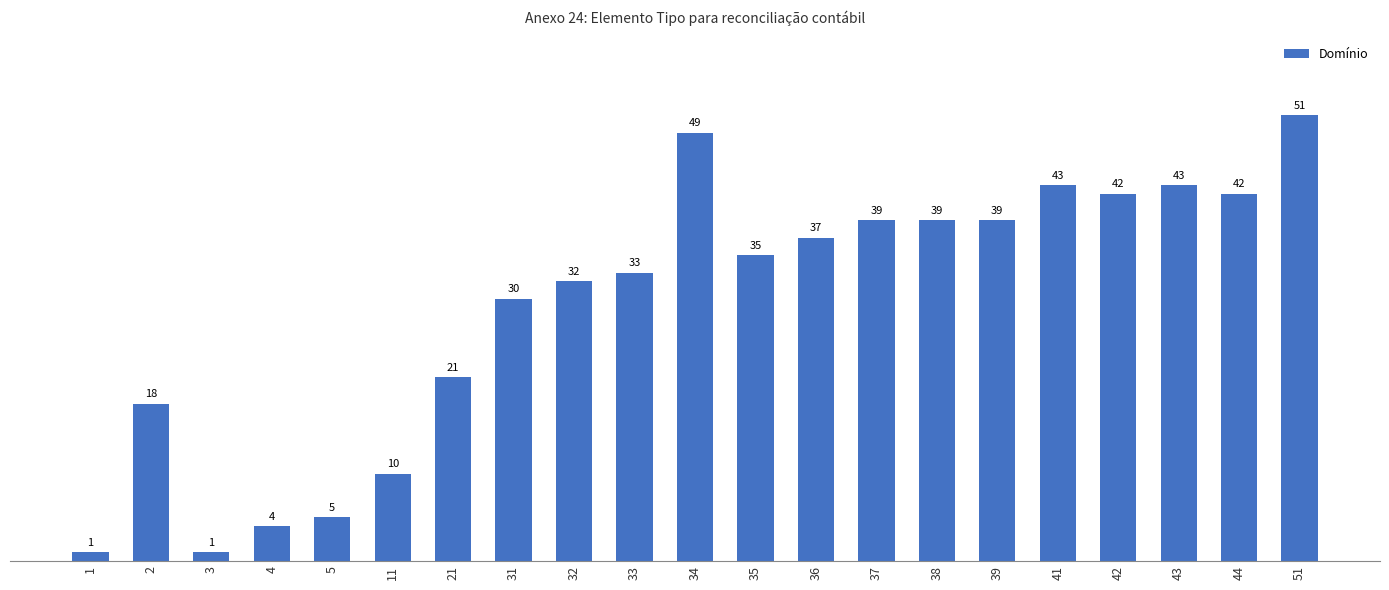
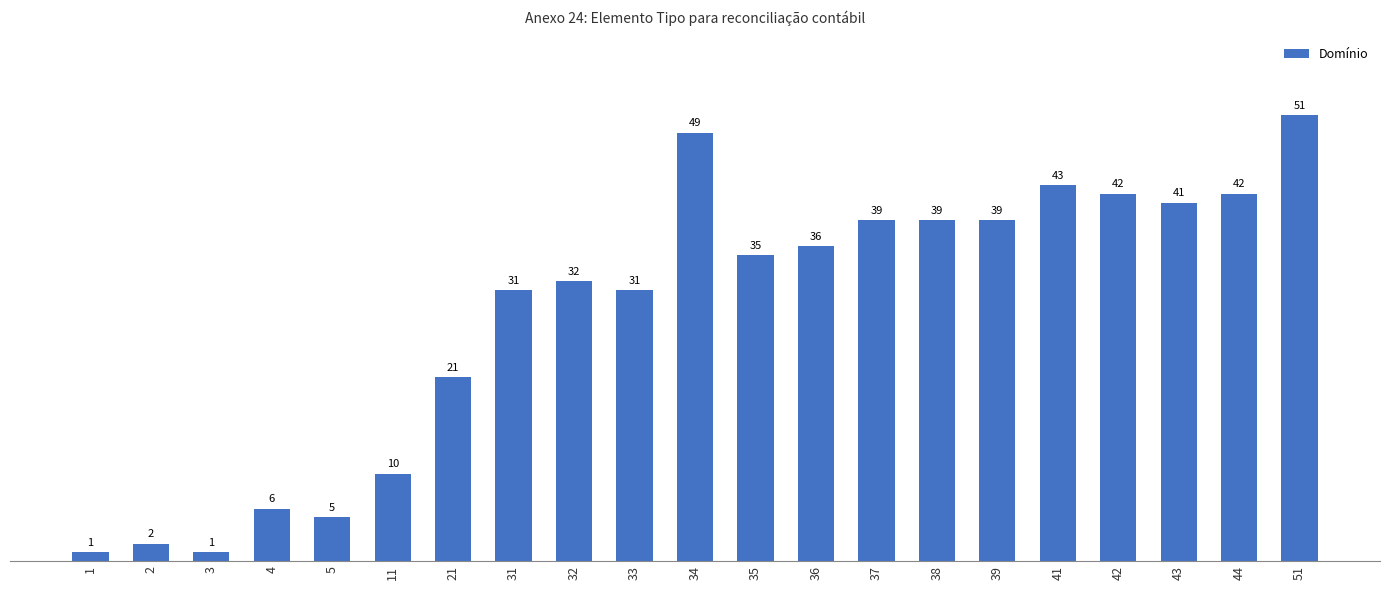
  {
    "1": 1,
-   "2": 18,
+   "2": 2,
    "3": 1,
-   "4": 4,
+   "4": 6,
    "5": 5,
    "11": 10,
    "21": 21,
-   "31": 30,
+   "31": 31,
    "32": 32,
-   "33": 33,
+   "33": 31,
    "34": 49,
    "35": 35,
-   "36": 37,
+   "36": 36,
    "37": 39,
    "38": 39,
    "39": 39,
    "41": 43,
    "42": 42,
-   "43": 43,
+   "43": 41,
    "44": 42,
    "51": 51
  }
